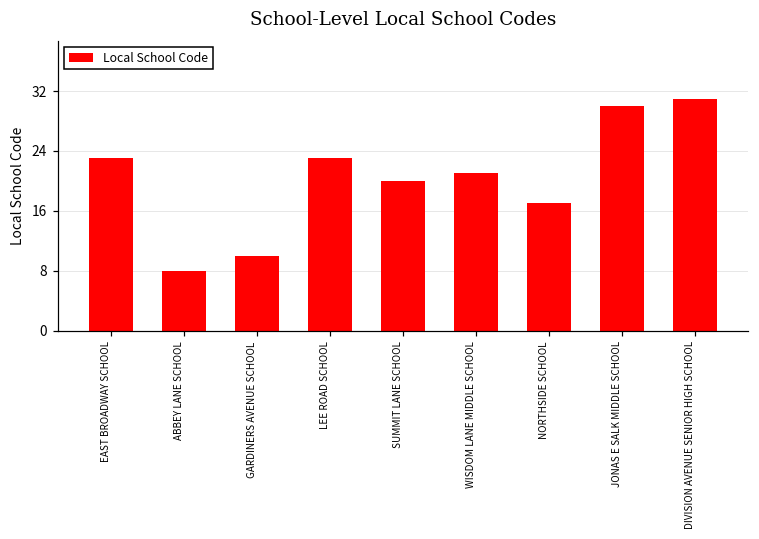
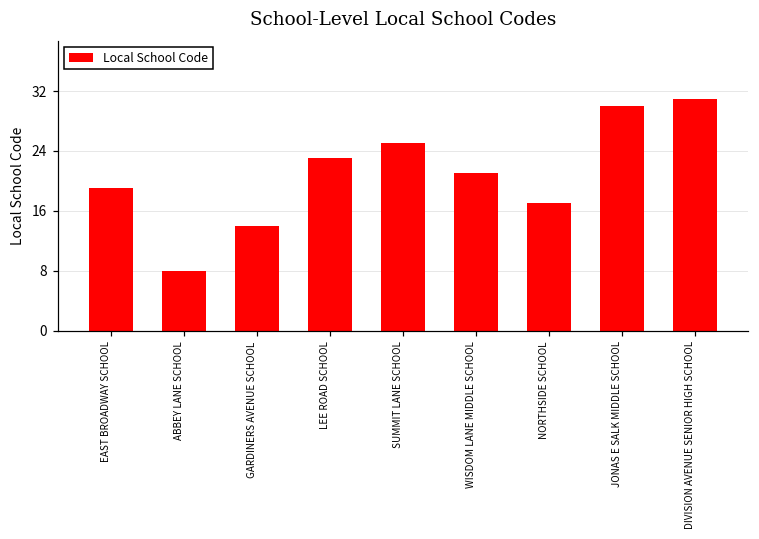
  {
-   "EAST BROADWAY SCHOOL": 23,
+   "EAST BROADWAY SCHOOL": 19,
    "ABBEY LANE SCHOOL": 8,
-   "GARDINERS AVENUE SCHOOL": 10,
+   "GARDINERS AVENUE SCHOOL": 14,
    "LEE ROAD SCHOOL": 23,
-   "SUMMIT LANE SCHOOL": 20,
+   "SUMMIT LANE SCHOOL": 25,
    "WISDOM LANE MIDDLE SCHOOL": 21,
    "NORTHSIDE SCHOOL": 17,
    "JONAS E SALK MIDDLE SCHOOL": 30,
    "DIVISION AVENUE SENIOR HIGH SCHOOL": 31
  }
